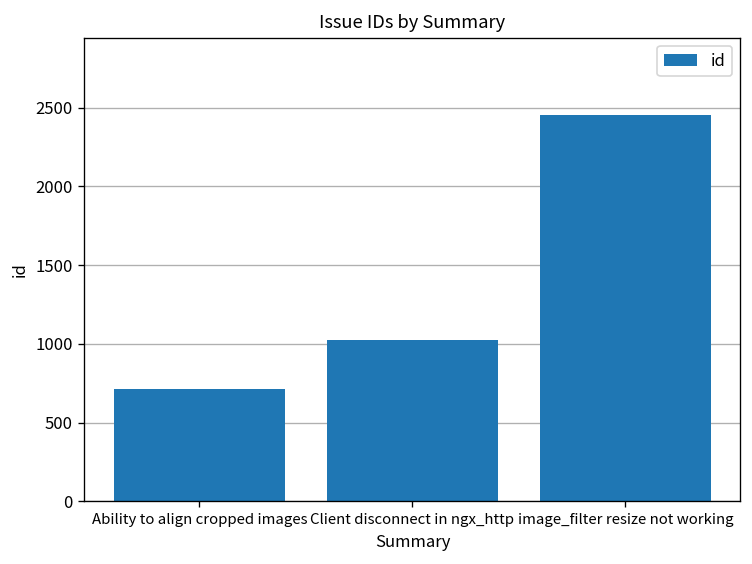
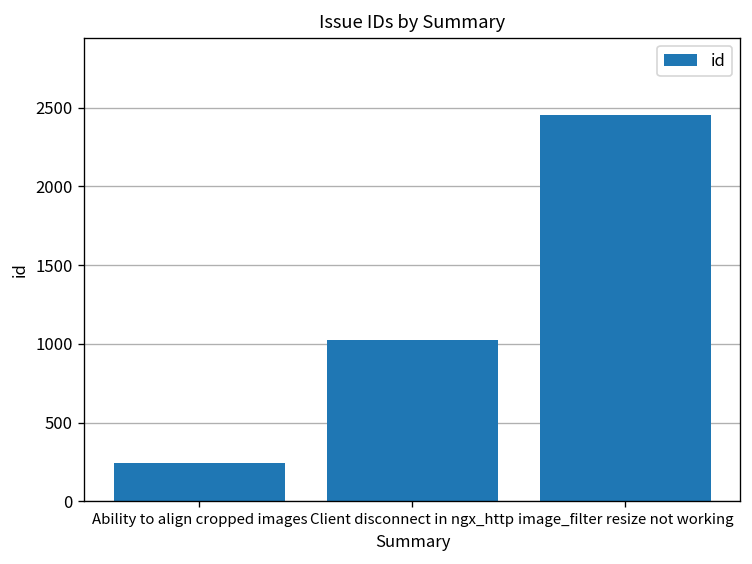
  {
-   "Ability to align cropped images": 710,
+   "Ability to align cropped images": 240,
    "Client disconnect in ngx_http": 1020,
    "image_filter resize not working": 2450
  }
